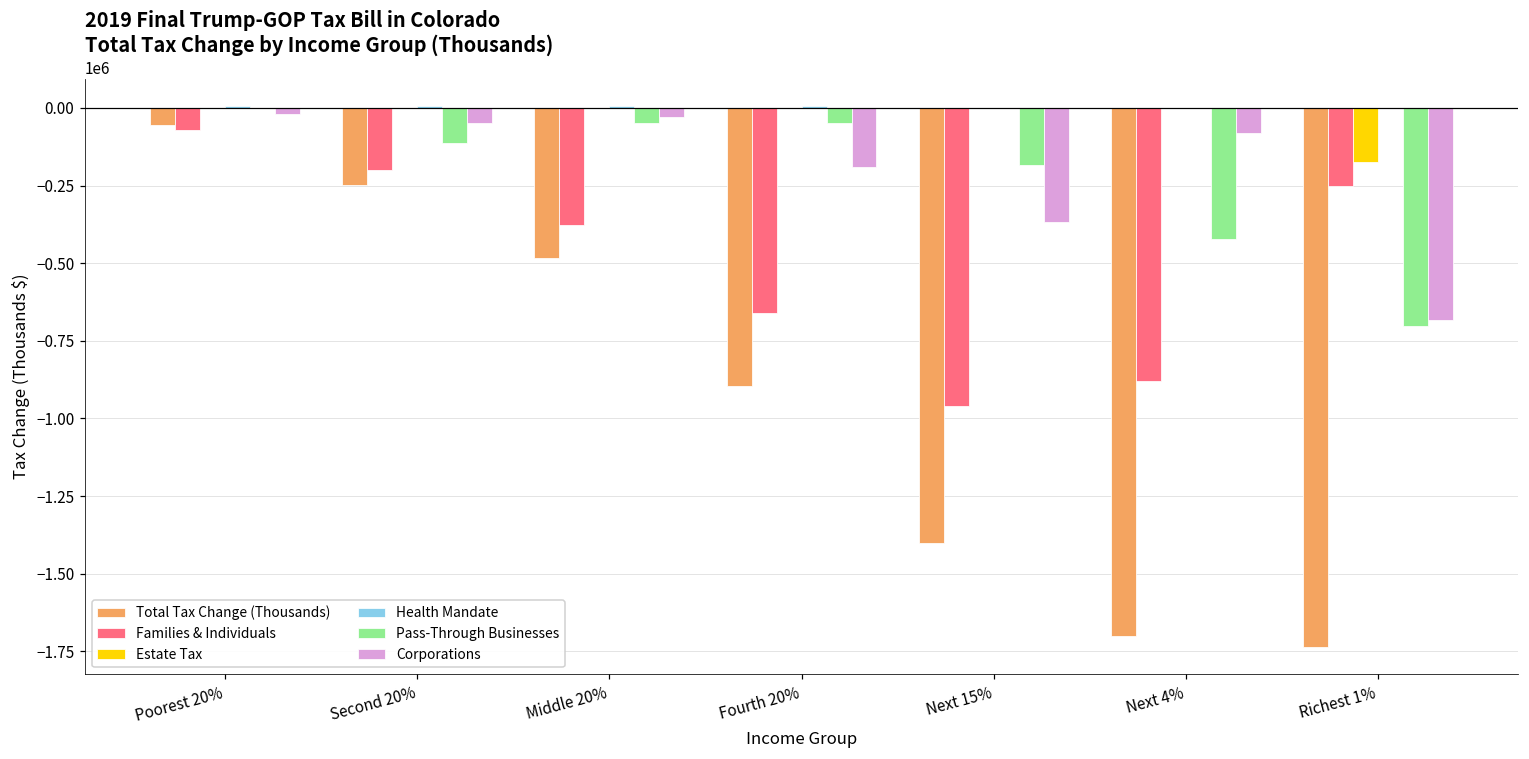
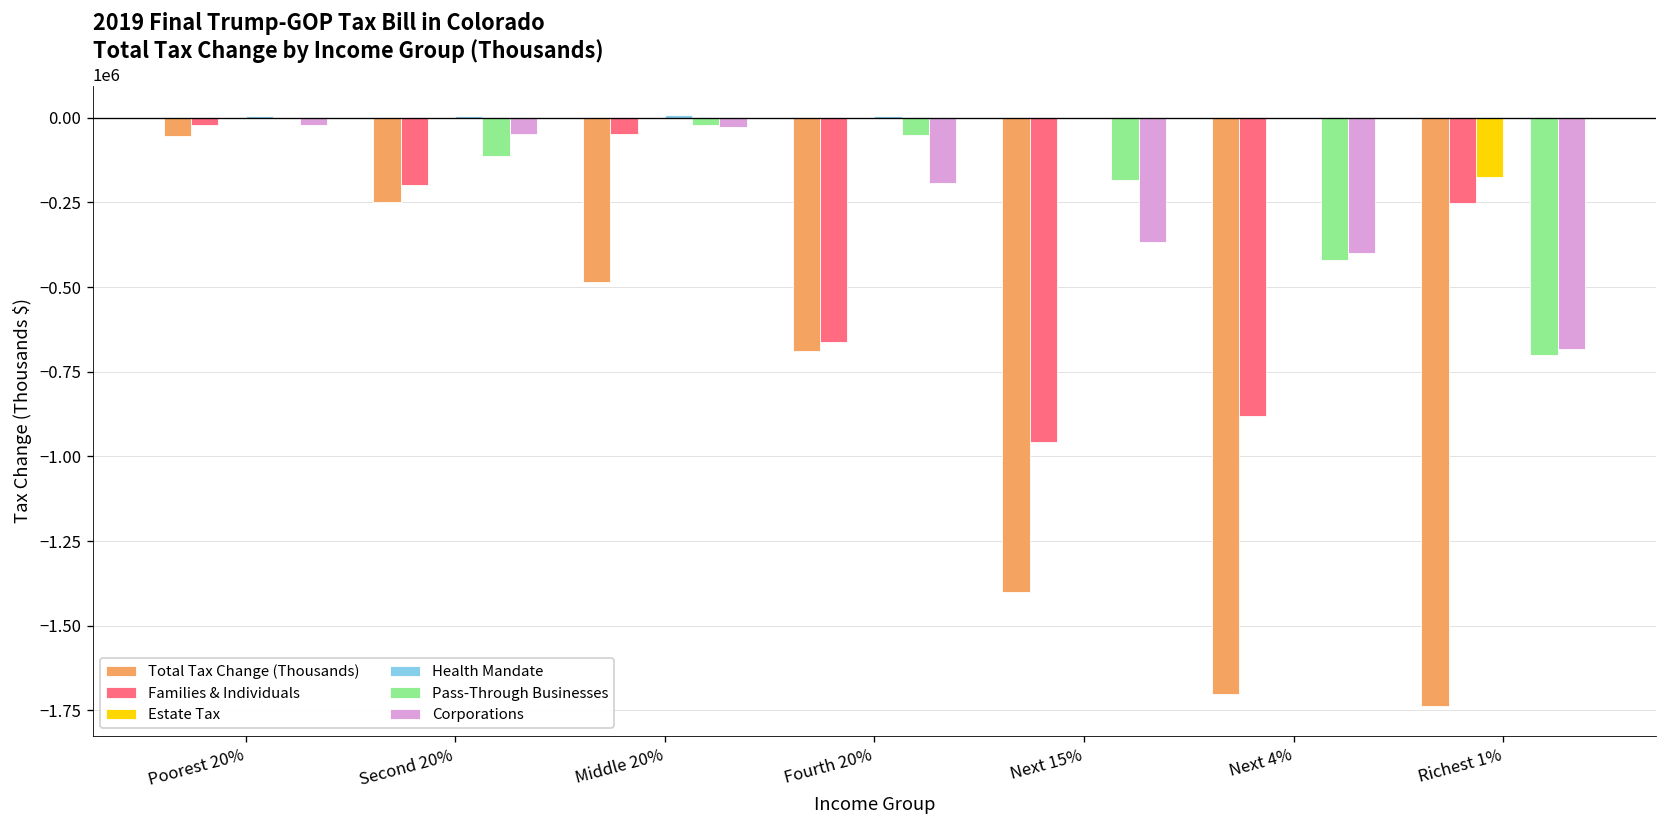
  {
    "Total Tax Change (Thousands)": {
      "Poorest 20%": -50000,
      "Second 20%": -250000,
      "Middle 20%": -480000,
-     "Fourth 20%": -900000,
+     "Fourth 20%": -690000,
      "Next 15%": -1400000,
      "Next 4%": -1700000,
      "Richest 1%": -1740000
    },
    "Families & Individuals": {
-     "Poorest 20%": -70000,
+     "Poorest 20%": -20000,
      "Second 20%": -200000,
-     "Middle 20%": -380000,
+     "Middle 20%": -50000,
      "Fourth 20%": -660000,
      "Next 15%": -960000,
      "Next 4%": -880000,
      "Richest 1%": -250000
    },
    "Estate Tax": {
      "Poorest 20%": 0,
      "Second 20%": 0,
      "Middle 20%": 0,
      "Fourth 20%": 0,
      "Next 15%": 0,
      "Next 4%": 0,
      "Richest 1%": -170000
    },
    "Health Mandate": {
      "Next 4%": 0,
      "Richest 1%": 0
    },
    "Pass-Through Businesses": {
      "Second 20%": -110000,
-     "Middle 20%": -50000,
+     "Middle 20%": -20000,
      "Fourth 20%": -50000,
      "Next 15%": -180000,
      "Next 4%": -420000,
      "Richest 1%": -700000
    },
    "Corporations": {
      "Poorest 20%": -20000,
      "Second 20%": -50000,
      "Middle 20%": -30000,
      "Fourth 20%": -190000,
      "Next 15%": -370000,
-     "Next 4%": -80000,
+     "Next 4%": -400000,
      "Richest 1%": -680000
    }
  }
